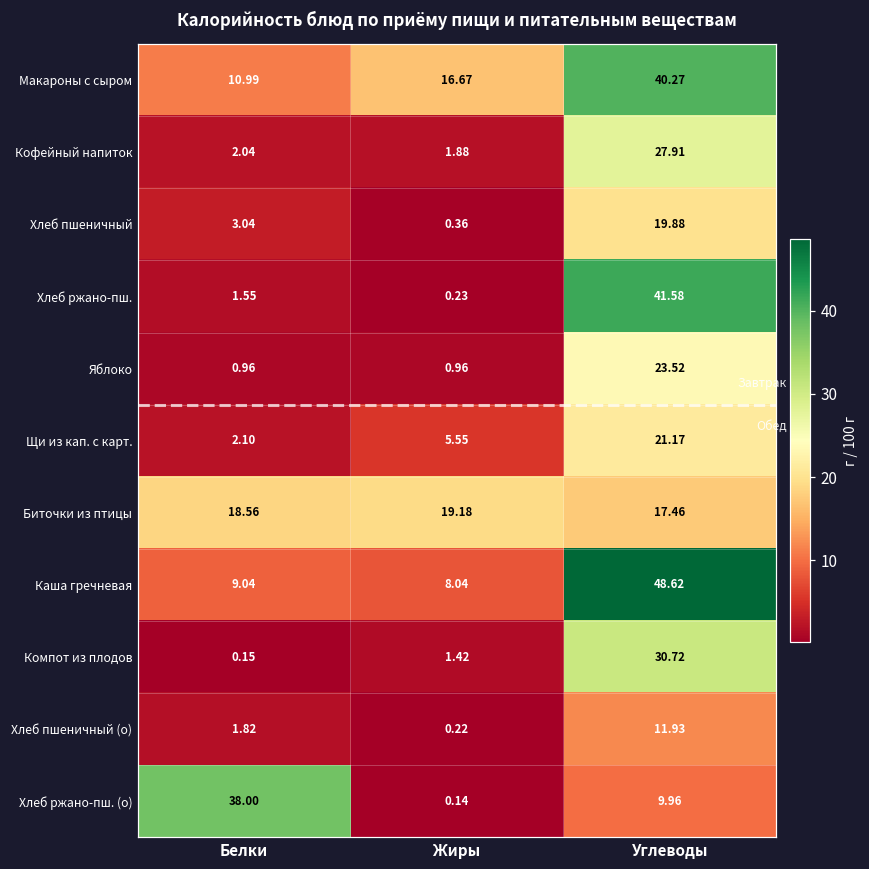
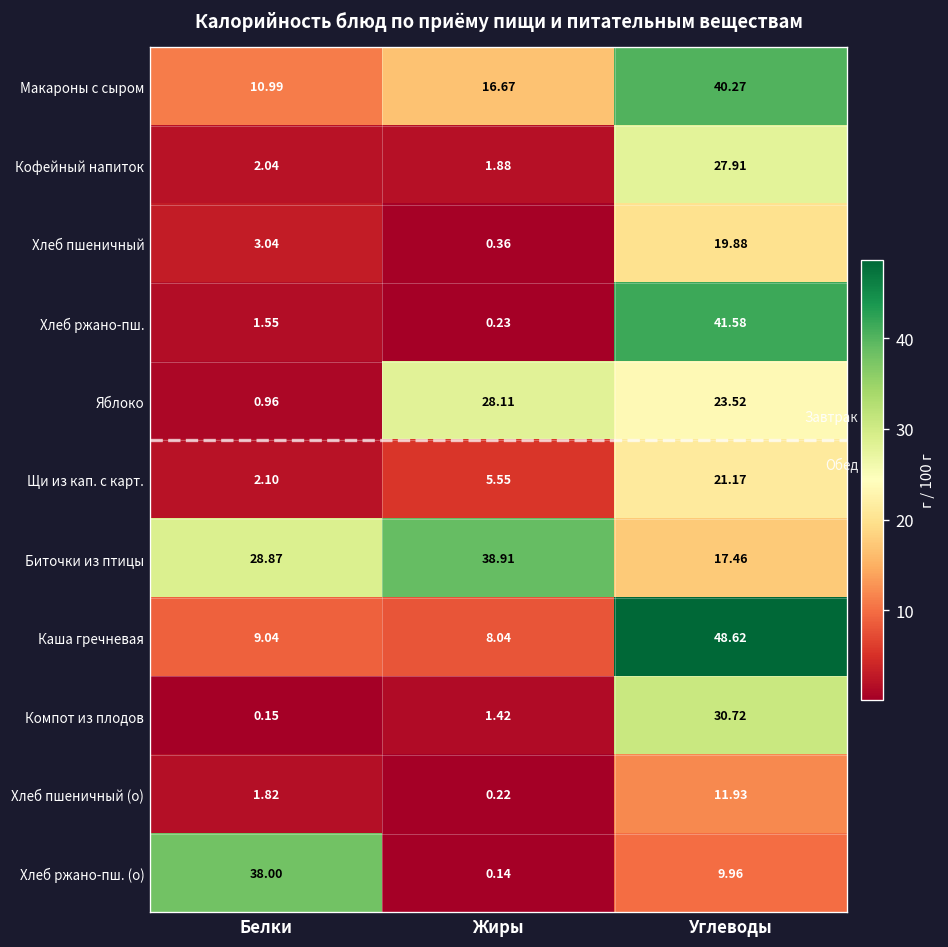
  {
    "Макароны с сыром": {
      "Белки": 10.99,
      "Жиры": 16.67,
      "Углеводы": 40.27
    },
    "Кофейный напиток": {
      "Белки": 2.04,
      "Жиры": 1.88,
      "Углеводы": 27.91
    },
    "Хлеб пшеничный": {
      "Белки": 3.04,
      "Жиры": 0.36,
      "Углеводы": 19.88
    },
    "Хлеб ржано-пш.": {
      "Белки": 1.55,
      "Жиры": 0.23,
      "Углеводы": 41.58
    },
    "Яблоко": {
      "Белки": 0.96,
-     "Жиры": 0.96
+     "Жиры": 28.11
    },
    "Щи из кап. с карт.": {
      "Белки": 2.10,
      "Жиры": 5.55
    },
    "Биточки из птицы": {
-     "Белки": 18.56,
-     "Жиры": 19.18,
+     "Белки": 28.87,
+     "Жиры": 38.91,
      "Углеводы": 17.46
    },
    "Каша гречневая": {
      "Белки": 9.04,
      "Жиры": 8.04,
      "Углеводы": 48.62
    },
    "Компот из плодов": {
      "Белки": 0.15,
      "Жиры": 1.42,
      "Углеводы": 30.72
    },
    "Хлеб пшеничный (о)": {
      "Белки": 1.82,
      "Жиры": 0.22,
      "Углеводы": 11.93
    },
    "Хлеб ржано-пш. (о)": {
      "Белки": 38.00,
      "Жиры": 0.14,
      "Углеводы": 9.96
    }
  }
